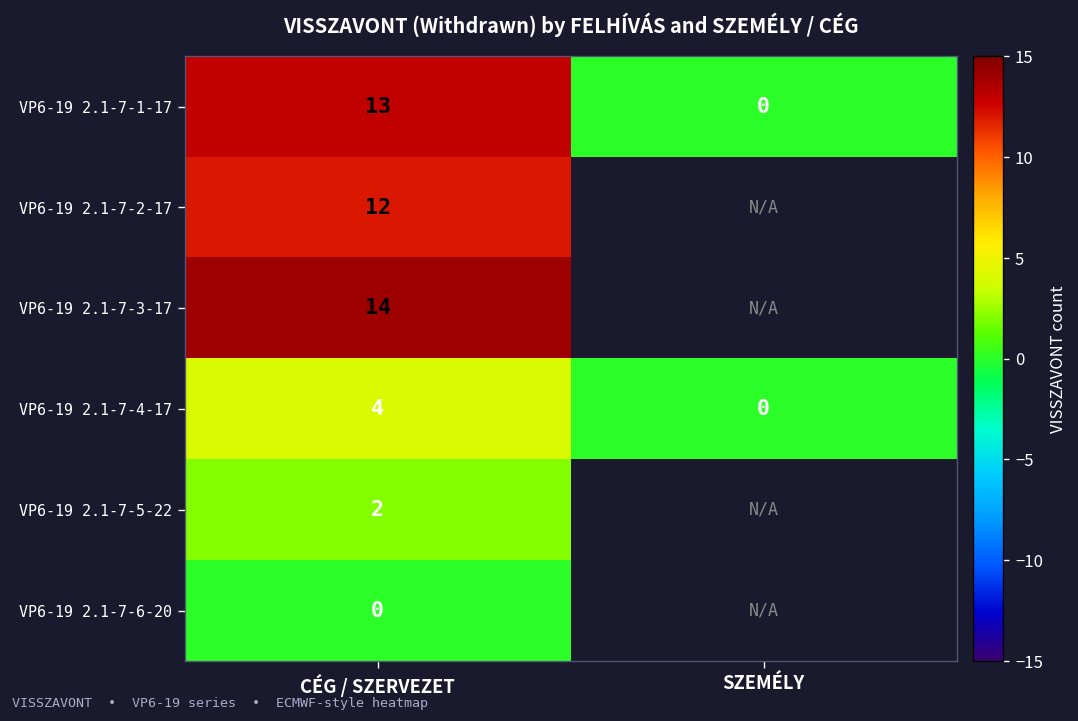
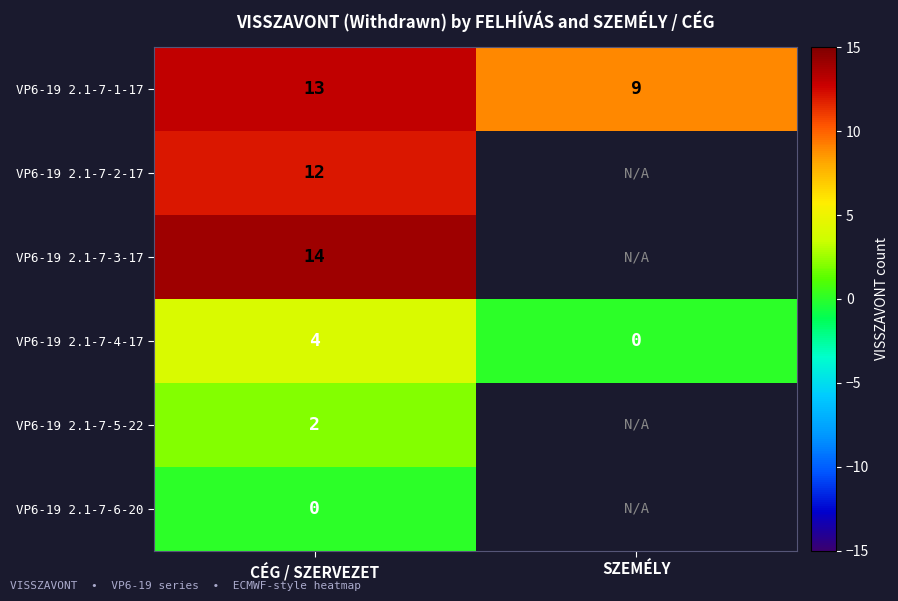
  {
    "VP6-19 2.1-7-1-17": {
      "CÉG / SZERVEZET": 13,
-     "SZEMÉLY": 0
+     "SZEMÉLY": 9
    },
    "VP6-19 2.1-7-2-17": {
      "CÉG / SZERVEZET": 12
    },
    "VP6-19 2.1-7-3-17": {
      "CÉG / SZERVEZET": 14
    },
    "VP6-19 2.1-7-4-17": {
      "CÉG / SZERVEZET": 4,
      "SZEMÉLY": 0
    },
    "VP6-19 2.1-7-5-22": {
      "CÉG / SZERVEZET": 2
    },
    "VP6-19 2.1-7-6-20": {
      "CÉG / SZERVEZET": 0
    }
  }
